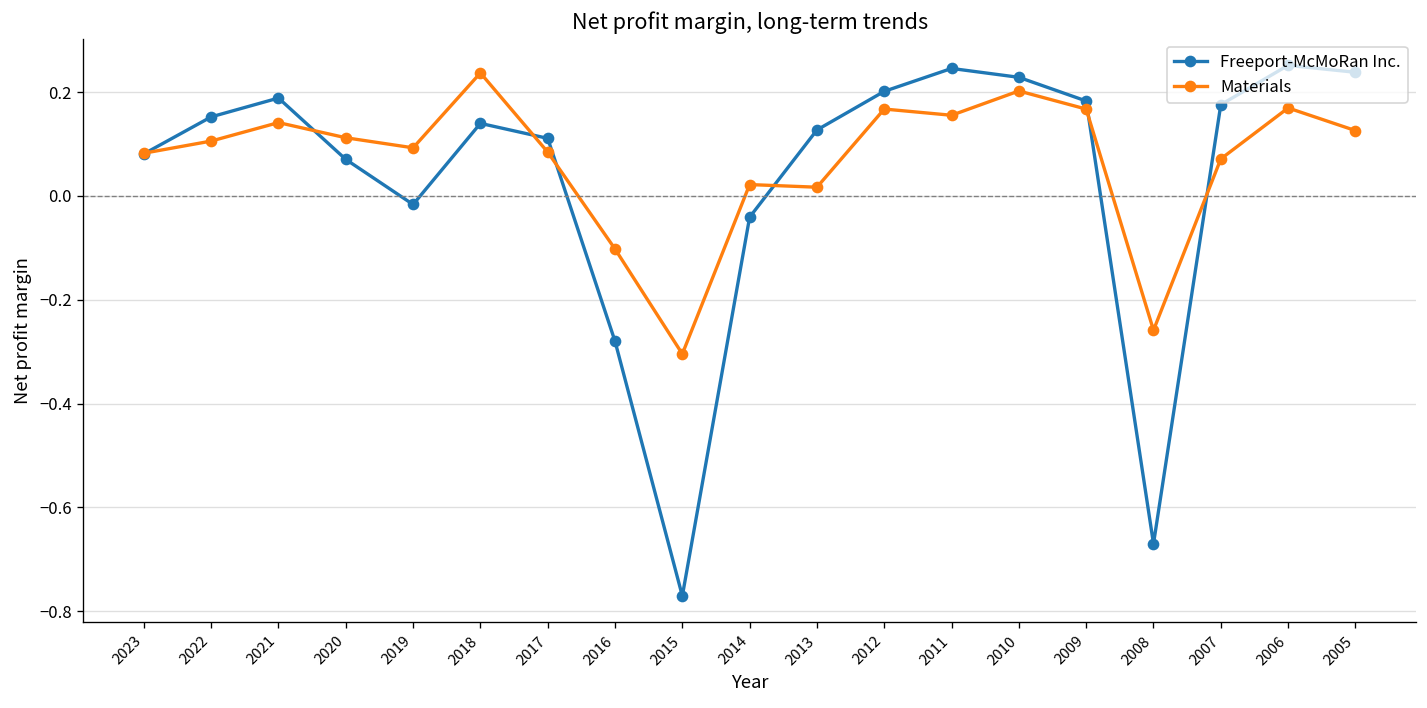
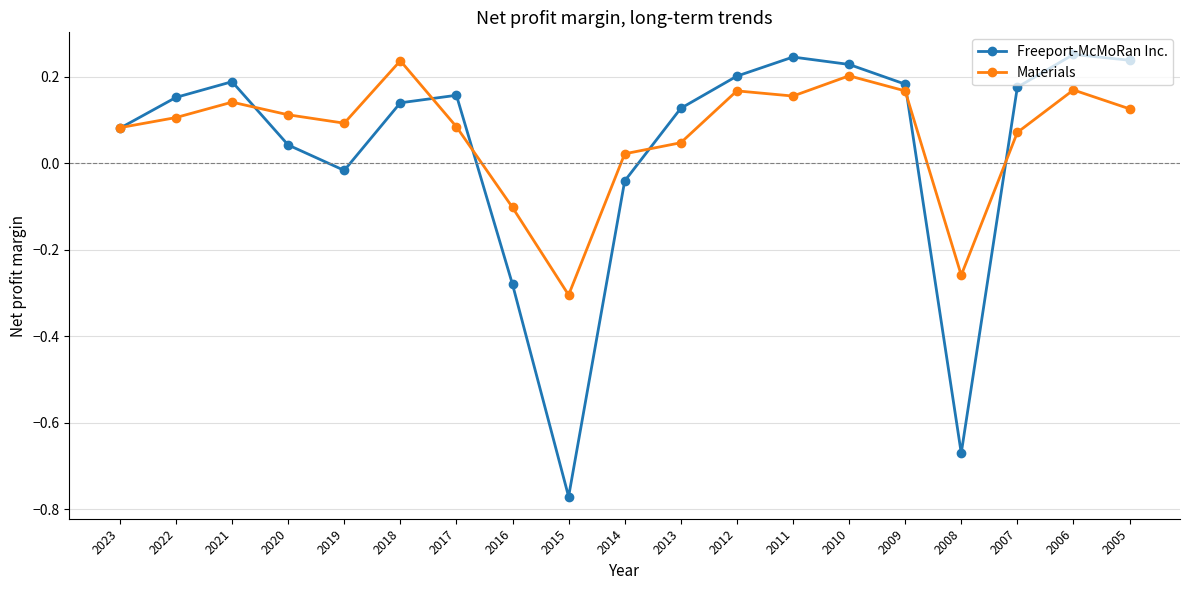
  {
    "Freeport-McMoRan Inc.": {
      "2022": 0.15,
      "2021": 0.19,
-     "2020": 0.07,
+     "2020": 0.04,
      "2019": -0.02,
      "2018": 0.14,
-     "2017": 0.11,
+     "2017": 0.16,
      "2016": -0.28,
      "2015": -0.77,
      "2014": -0.04,
      "2013": 0.13,
      "2012": 0.20,
      "2011": 0.25,
      "2010": 0.23,
      "2009": 0.18,
      "2008": -0.67,
      "2007": 0.18
    },
    "Materials": {
      "2022": 0.11,
      "2021": 0.14,
      "2020": 0.11,
      "2019": 0.09,
      "2018": 0.24,
      "2017": 0.08,
      "2016": -0.10,
      "2015": -0.30,
      "2014": 0.02,
-     "2013": 0.02,
+     "2013": 0.05,
      "2012": 0.17,
      "2011": 0.16,
      "2010": 0.20,
      "2009": 0.17,
      "2008": -0.26,
      "2007": 0.07,
      "2006": 0.17,
      "2005": 0.13
    }
  }
